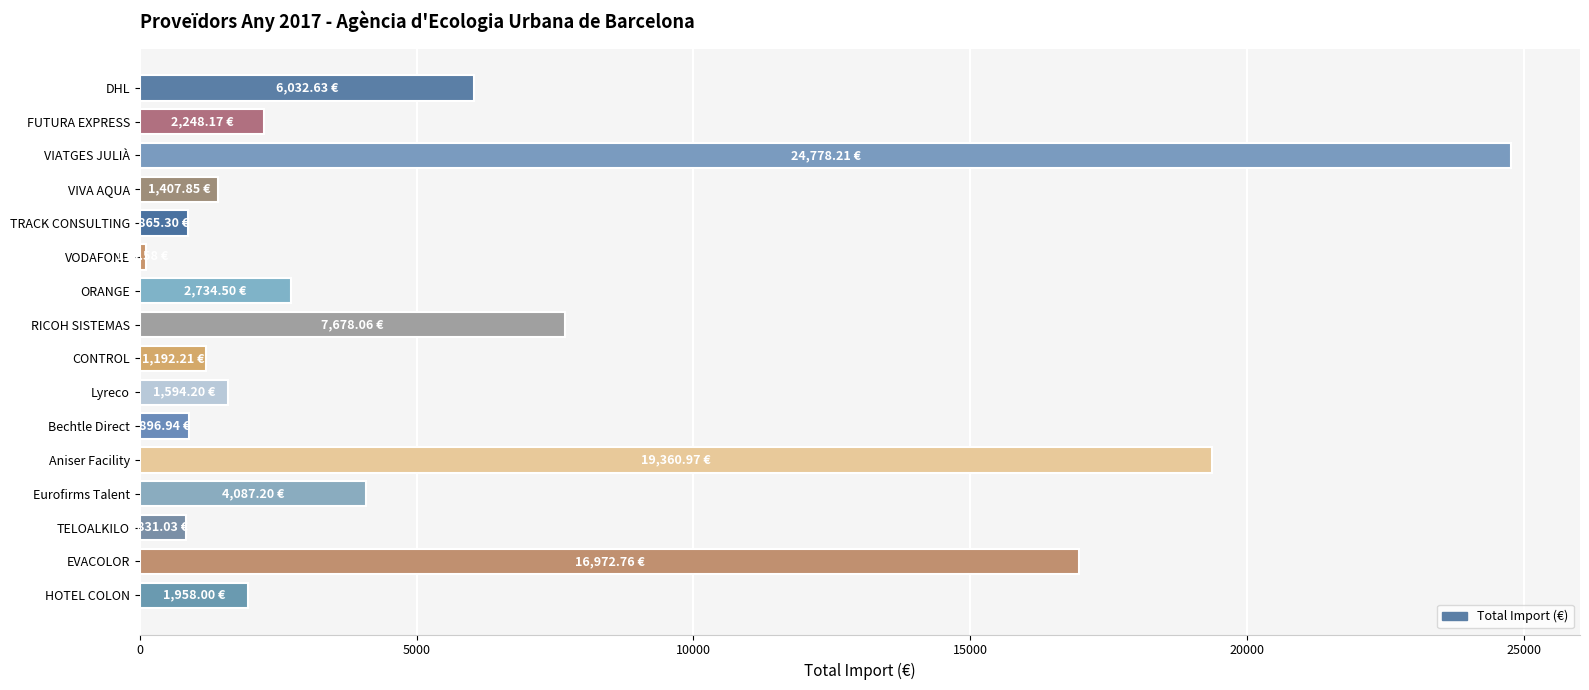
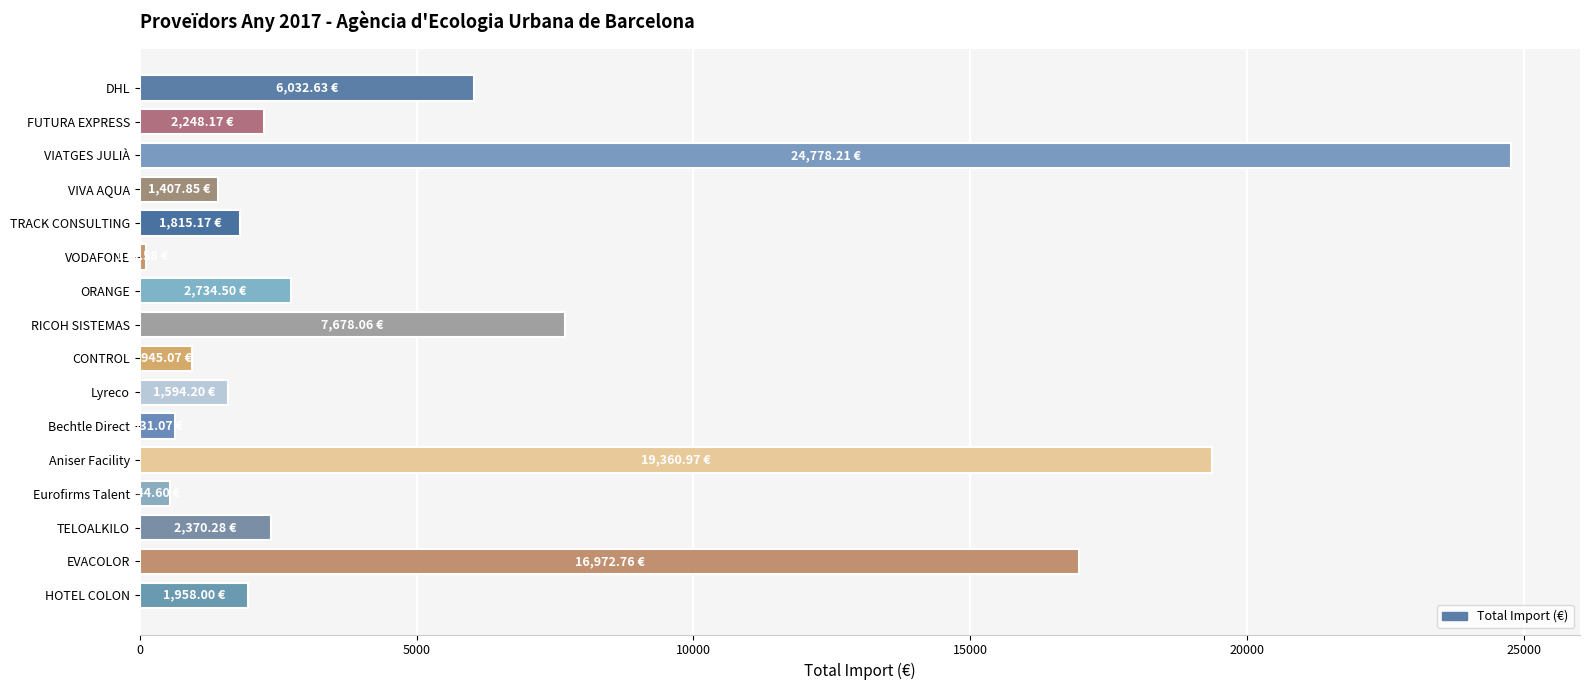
  {
    "DHL": "6,032.63",
    "FUTURA EXPRESS": "2,248.17",
    "VIATGES JULIÀ": "24,778.21",
    "VIVA AQUA": "1,407.85",
-   "TRACK CONSULTING": "865.30",
+   "TRACK CONSULTING": "1,815.17",
    "ORANGE": "2,734.50",
    "RICOH SISTEMAS": "7,678.06",
-   "CONTROL": "1,192.21",
+   "CONTROL": "945.07",
    "Lyreco": "1,594.20",
-   "Bechtle Direct": "896.94",
+   "Bechtle Direct": "631.07",
    "Aniser Facility": "19,360.97",
-   "Eurofirms Talent": "4100",
-   "TELOALKILO": "831.03",
+   "Eurofirms Talent": "500",
+   "TELOALKILO": "2,370.28",
    "EVACOLOR": "16,972.76",
    "HOTEL COLON": "1,958.00"
  }
